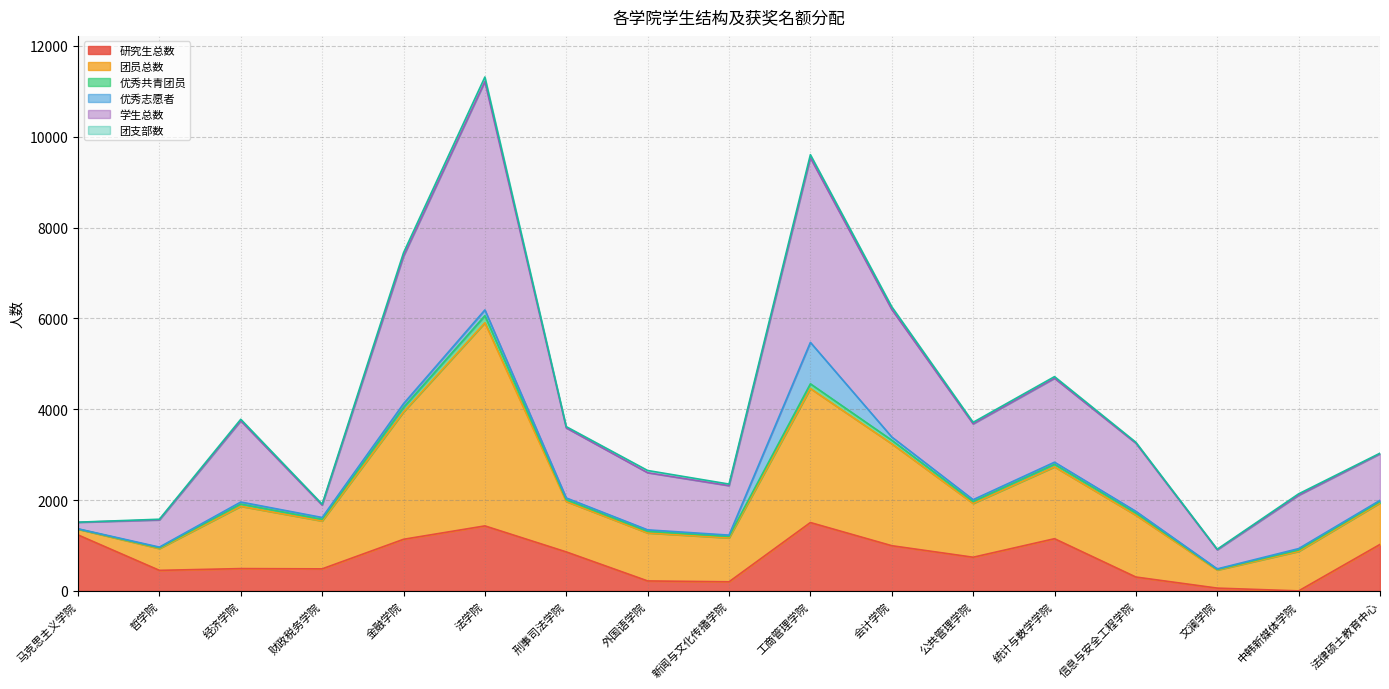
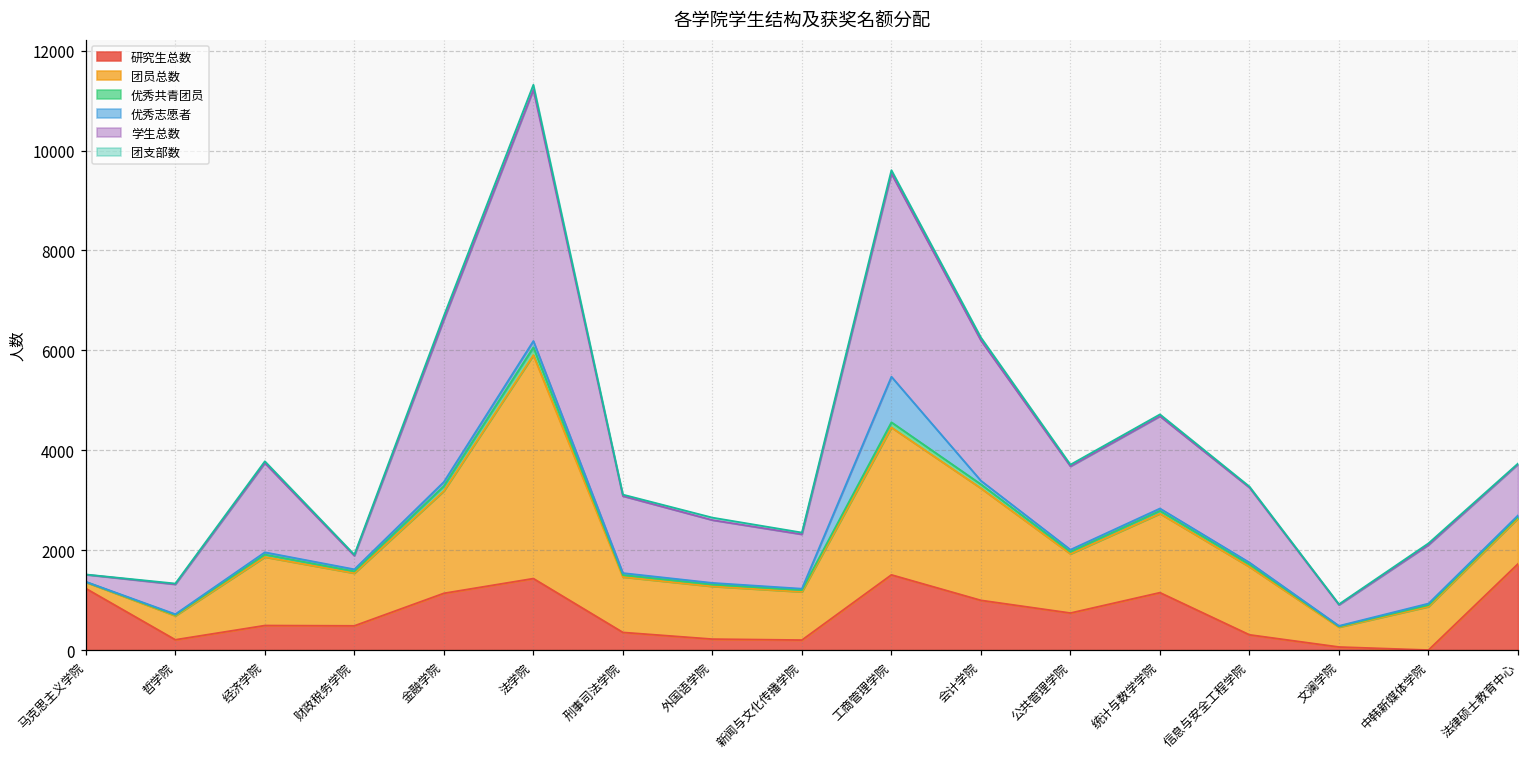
  {
    "研究生总数": {
      "马克思主义学院": 1200,
-     "哲学院": 500,
+     "哲学院": 200,
      "经济学院": 500,
      "财政税务学院": 500,
      "金融学院": 1100,
      "法学院": 1400,
-     "刑事司法学院": 900,
+     "刑事司法学院": 400,
      "外国语学院": 200,
      "新闻与文化传播学院": 200,
      "工商管理学院": 1500,
      "会计学院": 1000,
      "公共管理学院": 700,
      "统计与数学学院": 1100,
      "信息与安全工程学院": 300,
      "文澜学院": 100,
      "中韩新媒体学院": 0,
-     "法律硕士教育中心": 1000
+     "法律硕士教育中心": 1700
    },
    "团员总数": {
-     "金融学院": 2800,
+     "金融学院": 2000,
      "法学院": 4500,
      "工商管理学院": 3000,
      "会计学院": 2200,
      "统计与数学学院": 1600
    },
    "优秀志愿者": {
      "金融学院": 100,
      "法学院": 100,
      "工商管理学院": 900,
      "会计学院": 100
    },
    "学生总数": {
      "金融学院": 3200,
      "法学院": 5000,
      "工商管理学院": 4100,
      "会计学院": 2800
    }
  }
